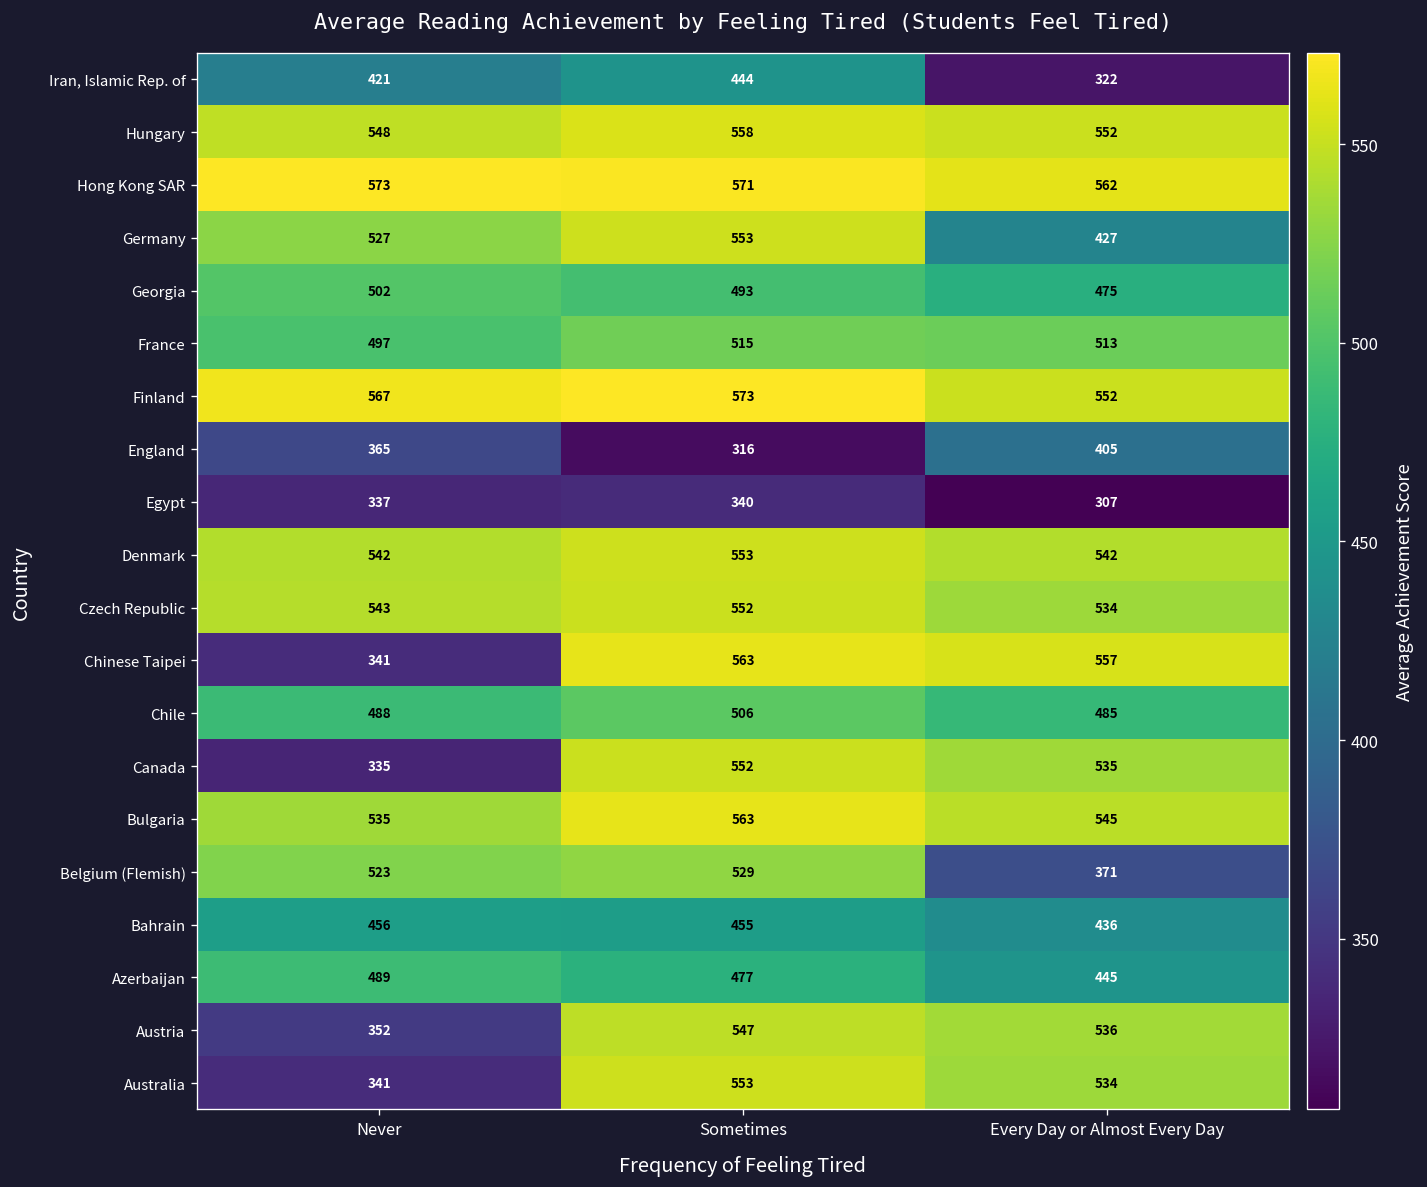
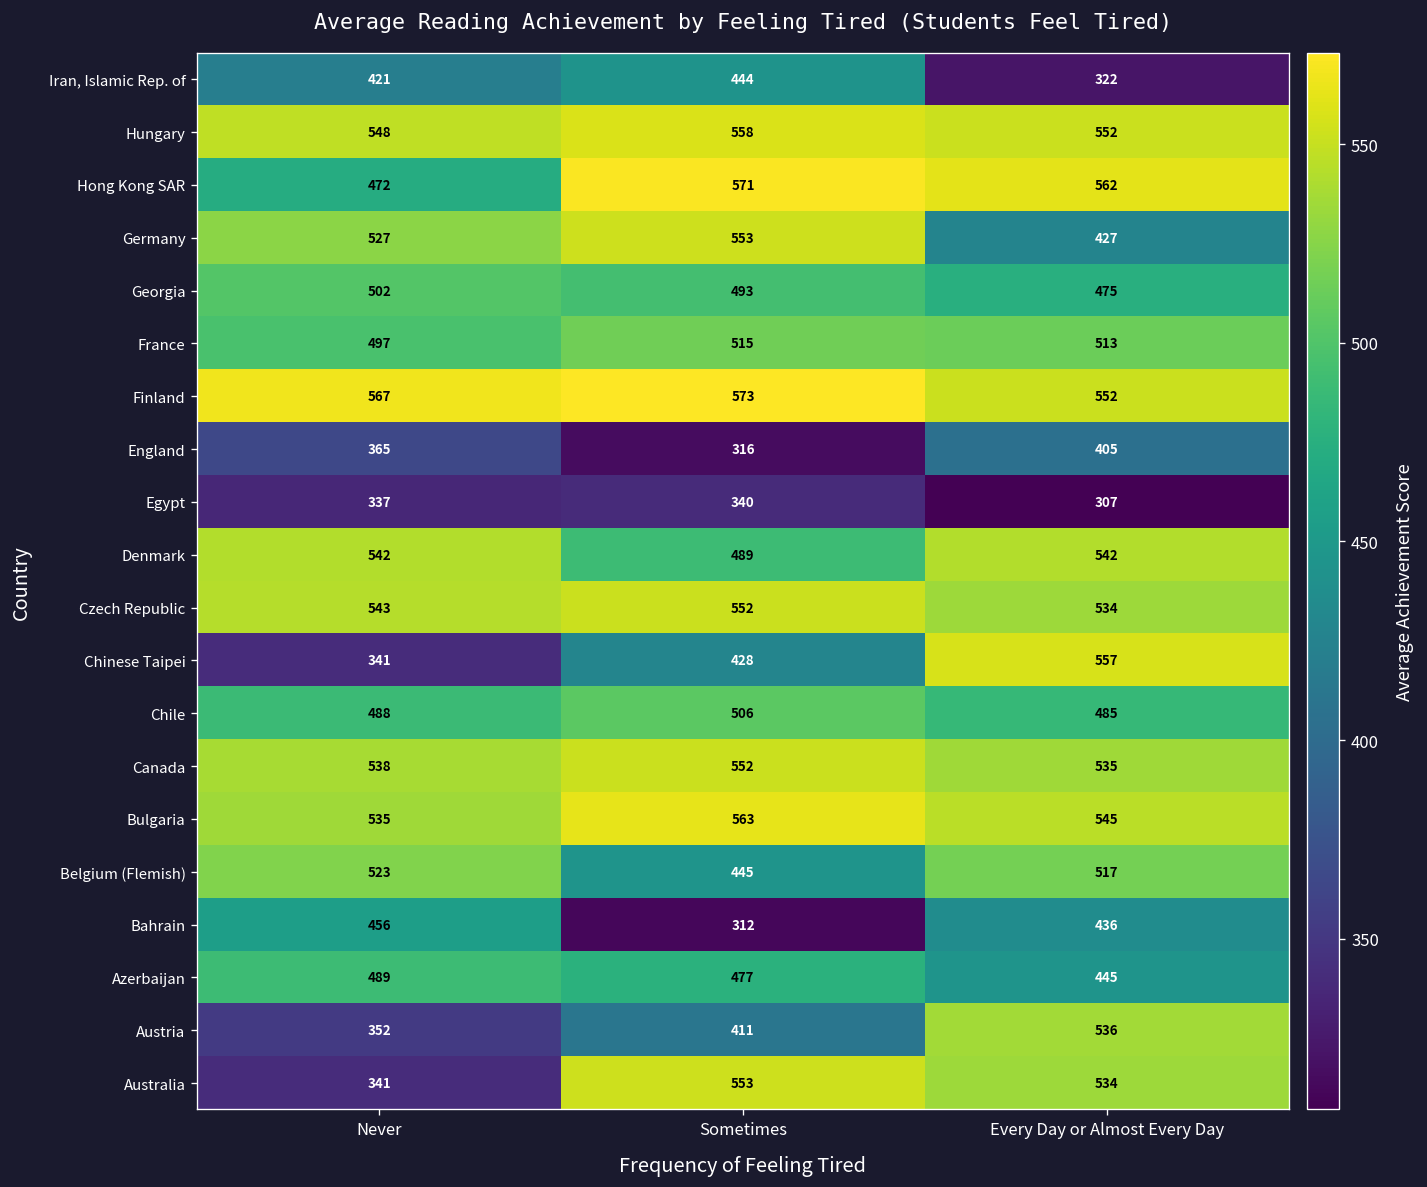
  {
    "Iran, Islamic Rep. of": {
      "Never": 421,
      "Sometimes": 444,
      "Every Day or Almost Every Day": 322
    },
    "Hungary": {
      "Never": 548,
      "Sometimes": 558,
      "Every Day or Almost Every Day": 552
    },
    "Hong Kong SAR": {
-     "Never": 573,
+     "Never": 472,
      "Sometimes": 571,
      "Every Day or Almost Every Day": 562
    },
    "Germany": {
      "Never": 527,
      "Sometimes": 553,
      "Every Day or Almost Every Day": 427
    },
    "Georgia": {
      "Never": 502,
      "Sometimes": 493,
      "Every Day or Almost Every Day": 475
    },
    "France": {
      "Never": 497,
      "Sometimes": 515,
      "Every Day or Almost Every Day": 513
    },
    "Finland": {
      "Never": 567,
      "Sometimes": 573,
      "Every Day or Almost Every Day": 552
    },
    "England": {
      "Never": 365,
      "Sometimes": 316,
      "Every Day or Almost Every Day": 405
    },
    "Egypt": {
      "Never": 337,
      "Sometimes": 340,
      "Every Day or Almost Every Day": 307
    },
    "Denmark": {
      "Never": 542,
-     "Sometimes": 553,
+     "Sometimes": 489,
      "Every Day or Almost Every Day": 542
    },
    "Czech Republic": {
      "Never": 543,
      "Sometimes": 552,
      "Every Day or Almost Every Day": 534
    },
    "Chinese Taipei": {
      "Never": 341,
-     "Sometimes": 563,
+     "Sometimes": 428,
      "Every Day or Almost Every Day": 557
    },
    "Chile": {
      "Never": 488,
      "Sometimes": 506,
      "Every Day or Almost Every Day": 485
    },
    "Canada": {
-     "Never": 335,
+     "Never": 538,
      "Sometimes": 552,
      "Every Day or Almost Every Day": 535
    },
    "Bulgaria": {
      "Never": 535,
      "Sometimes": 563,
      "Every Day or Almost Every Day": 545
    },
    "Belgium (Flemish)": {
      "Never": 523,
-     "Sometimes": 529,
-     "Every Day or Almost Every Day": 371
+     "Sometimes": 445,
+     "Every Day or Almost Every Day": 517
    },
    "Bahrain": {
      "Never": 456,
-     "Sometimes": 455,
+     "Sometimes": 312,
      "Every Day or Almost Every Day": 436
    },
    "Azerbaijan": {
      "Never": 489,
      "Sometimes": 477,
      "Every Day or Almost Every Day": 445
    },
    "Austria": {
      "Never": 352,
-     "Sometimes": 547,
+     "Sometimes": 411,
      "Every Day or Almost Every Day": 536
    },
    "Australia": {
      "Never": 341,
      "Sometimes": 553,
      "Every Day or Almost Every Day": 534
    }
  }
